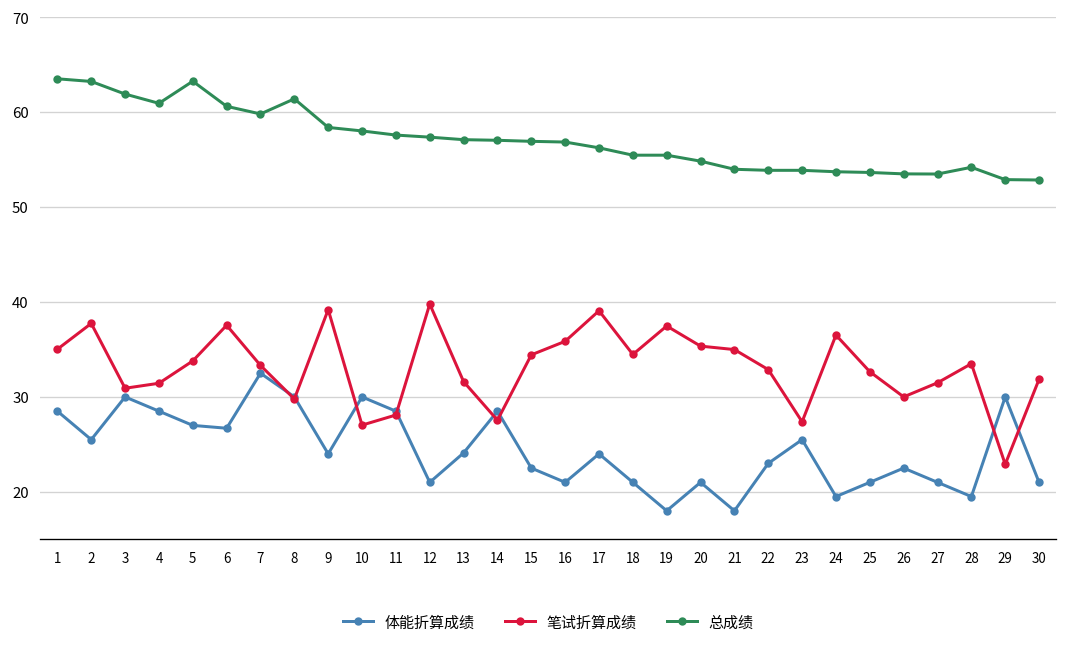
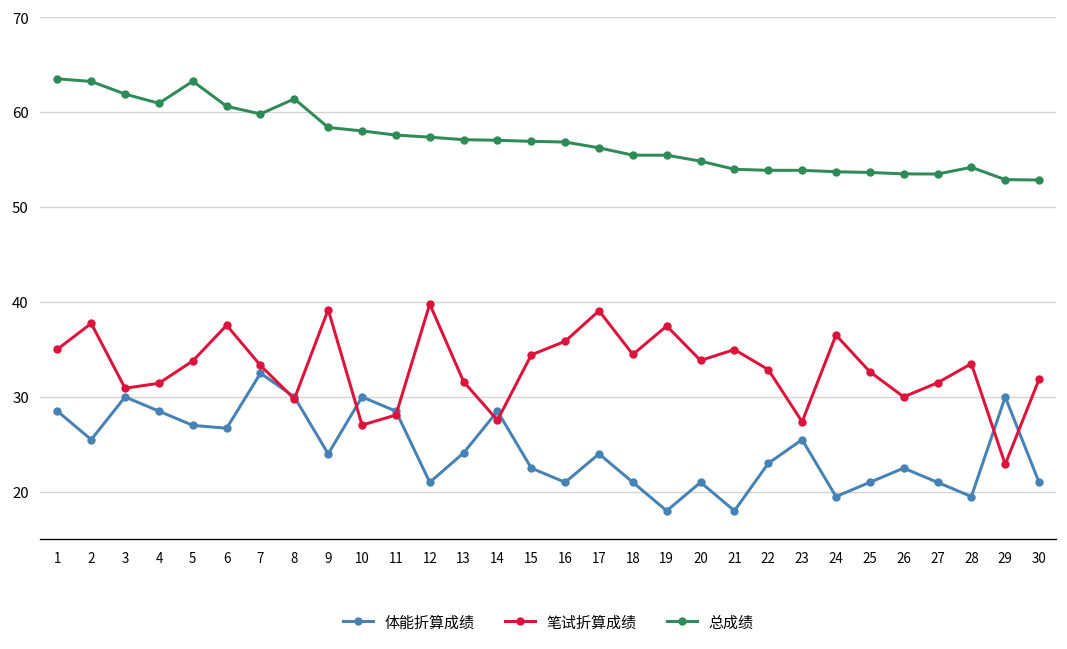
  {
    "体能折算成绩": {
      "1": 29,
      "2": 26,
      "3": 30,
      "4": 29,
      "5": 27,
      "6": 27,
      "7": 33,
      "9": 24,
      "10": 30,
      "11": 29,
      "12": 21,
      "13": 24,
      "14": 29,
      "15": 23,
      "16": 21,
      "17": 24,
      "18": 21,
      "19": 18,
      "20": 21,
      "21": 18,
      "22": 23,
      "23": 26,
      "24": 20,
      "25": 21,
      "26": 23,
      "27": 21,
      "28": 20,
      "29": 30,
      "30": 21
    },
    "笔试折算成绩": {
      "1": 35,
      "2": 38,
      "3": 31,
      "4": 31,
      "5": 34,
      "6": 38,
      "7": 33,
      "9": 39,
      "10": 27,
      "11": 28,
      "12": 40,
      "13": 32,
      "14": 28,
      "15": 34,
      "16": 36,
      "17": 39,
      "18": 34,
      "19": 37,
-     "20": 35,
+     "20": 34,
      "21": 35,
      "22": 33,
      "23": 27,
      "24": 37,
      "25": 33,
      "26": 30,
      "27": 31,
      "28": 34,
      "29": 23,
      "30": 32
    },
    "总成绩": {
      "1": 64,
      "2": 63,
      "3": 62,
      "4": 61,
      "5": 63,
      "6": 61,
      "7": 60,
      "8": 61,
      "9": 58,
      "10": 58,
      "11": 58,
      "12": 57,
      "13": 57,
      "14": 57,
      "15": 57,
      "16": 57,
      "17": 56,
      "18": 55,
      "19": 55,
      "20": 55,
      "21": 54,
      "22": 54,
      "23": 54,
      "24": 54,
      "25": 54,
      "26": 54,
      "27": 53,
      "28": 54,
      "29": 53,
      "30": 53
    }
  }
